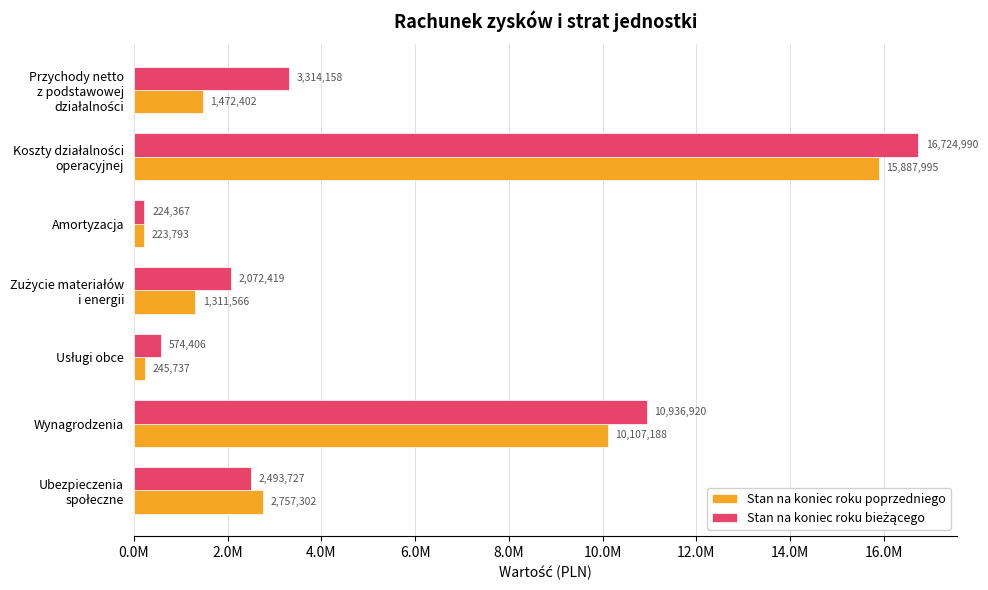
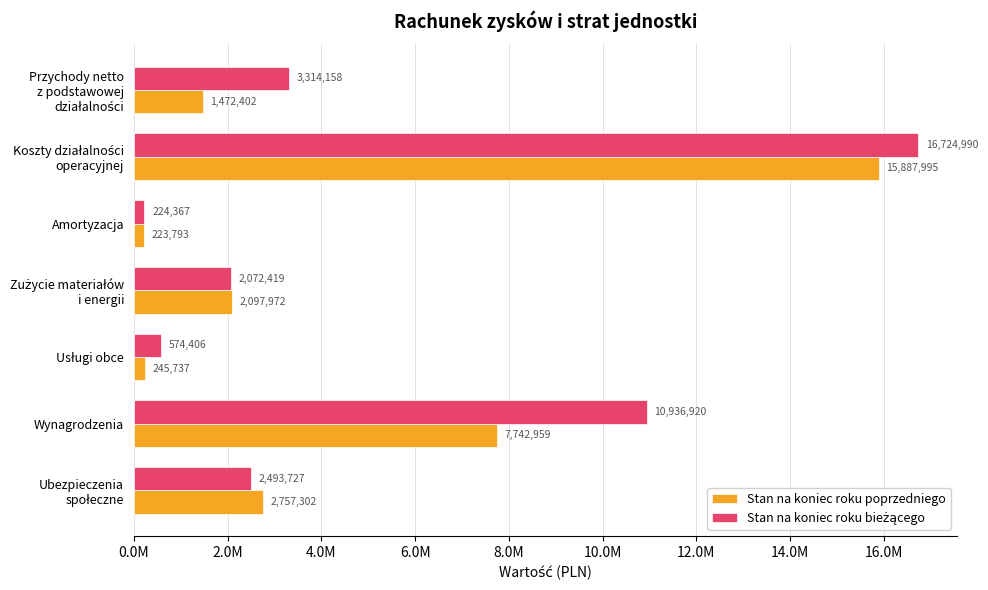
  {
    "Stan na koniec roku poprzedniego": {
      "Przychody netto z podstawowej działalności": "1,472,402",
      "Koszty działalności operacyjnej": "15,887,995",
      "Amortyzacja": "223,793",
-     "Zużycie materiałów i energii": "1,311,566",
+     "Zużycie materiałów i energii": "2,097,972",
      "Usługi obce": "245,737",
-     "Wynagrodzenia": "10,107,188",
+     "Wynagrodzenia": "7,742,959",
      "Ubezpieczenia społeczne": "2,757,302"
    },
    "Stan na koniec roku bieżącego": {
      "Przychody netto z podstawowej działalności": "3,314,158",
      "Koszty działalności operacyjnej": "16,724,990",
      "Amortyzacja": "224,367",
      "Zużycie materiałów i energii": "2,072,419",
      "Usługi obce": "574,406",
      "Wynagrodzenia": "10,936,920",
      "Ubezpieczenia społeczne": "2,493,727"
    }
  }
